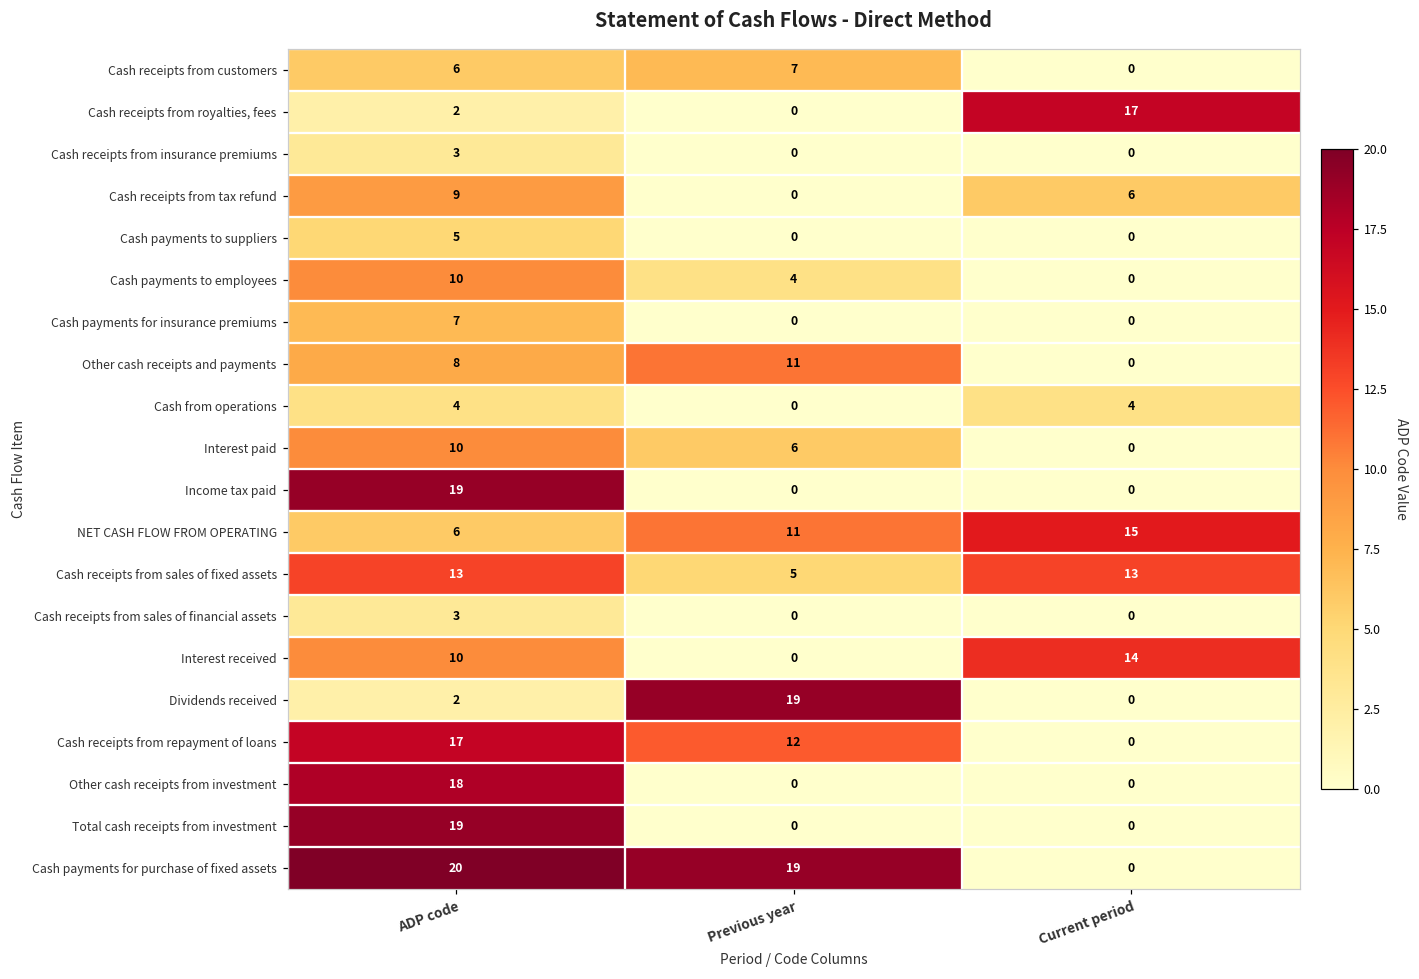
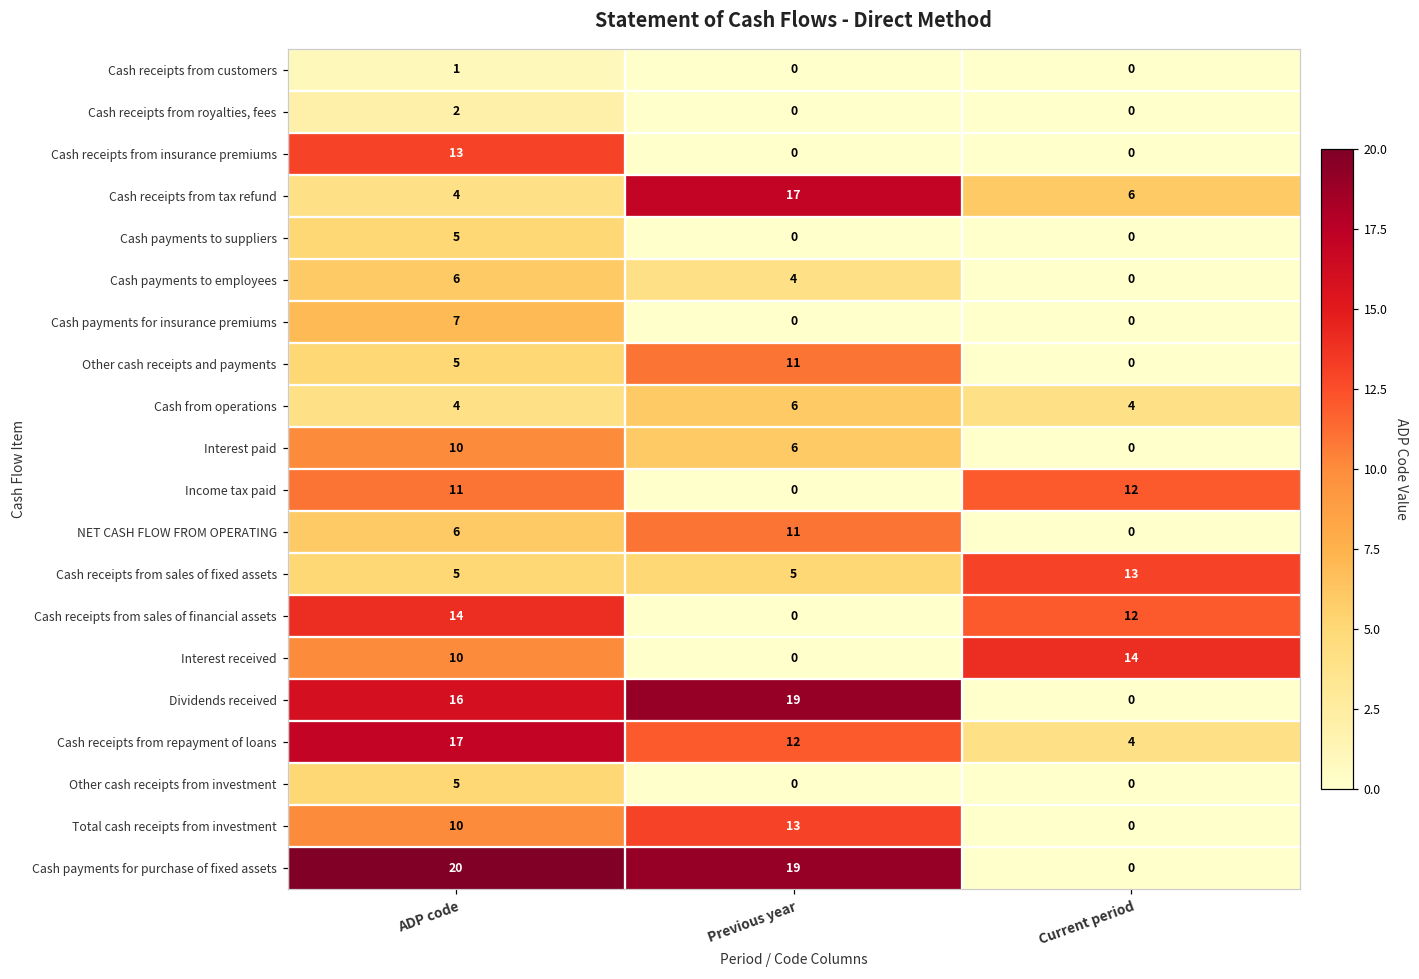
  {
    "Cash receipts from customers": {
-     "ADP code": 6,
-     "Previous year": 7,
+     "ADP code": 1,
+     "Previous year": 0,
      "Current period": 0
    },
    "Cash receipts from royalties, fees": {
      "ADP code": 2,
      "Previous year": 0,
-     "Current period": 17
+     "Current period": 0
    },
    "Cash receipts from insurance premiums": {
-     "ADP code": 3,
+     "ADP code": 13,
      "Previous year": 0,
      "Current period": 0
    },
    "Cash receipts from tax refund": {
-     "ADP code": 9,
-     "Previous year": 0,
+     "ADP code": 4,
+     "Previous year": 17,
      "Current period": 6
    },
    "Cash payments to suppliers": {
      "ADP code": 5,
      "Previous year": 0,
      "Current period": 0
    },
    "Cash payments to employees": {
-     "ADP code": 10,
+     "ADP code": 6,
      "Previous year": 4,
      "Current period": 0
    },
    "Cash payments for insurance premiums": {
      "ADP code": 7,
      "Previous year": 0,
      "Current period": 0
    },
    "Other cash receipts and payments": {
-     "ADP code": 8,
+     "ADP code": 5,
      "Previous year": 11,
      "Current period": 0
    },
    "Cash from operations": {
      "ADP code": 4,
-     "Previous year": 0,
+     "Previous year": 6,
      "Current period": 4
    },
    "Interest paid": {
      "ADP code": 10,
      "Previous year": 6,
      "Current period": 0
    },
    "Income tax paid": {
-     "ADP code": 19,
+     "ADP code": 11,
      "Previous year": 0,
-     "Current period": 0
+     "Current period": 12
    },
    "NET CASH FLOW FROM OPERATING": {
      "ADP code": 6,
      "Previous year": 11,
-     "Current period": 15
+     "Current period": 0
    },
    "Cash receipts from sales of fixed assets": {
-     "ADP code": 13,
+     "ADP code": 5,
      "Previous year": 5,
      "Current period": 13
    },
    "Cash receipts from sales of financial assets": {
-     "ADP code": 3,
+     "ADP code": 14,
      "Previous year": 0,
-     "Current period": 0
+     "Current period": 12
    },
    "Interest received": {
      "ADP code": 10,
      "Previous year": 0,
      "Current period": 14
    },
    "Dividends received": {
-     "ADP code": 2,
+     "ADP code": 16,
      "Previous year": 19,
      "Current period": 0
    },
    "Cash receipts from repayment of loans": {
      "ADP code": 17,
      "Previous year": 12,
-     "Current period": 0
+     "Current period": 4
    },
    "Other cash receipts from investment": {
-     "ADP code": 18,
+     "ADP code": 5,
      "Previous year": 0,
      "Current period": 0
    },
    "Total cash receipts from investment": {
-     "ADP code": 19,
-     "Previous year": 0,
+     "ADP code": 10,
+     "Previous year": 13,
      "Current period": 0
    },
    "Cash payments for purchase of fixed assets": {
      "ADP code": 20,
      "Previous year": 19,
      "Current period": 0
    }
  }
